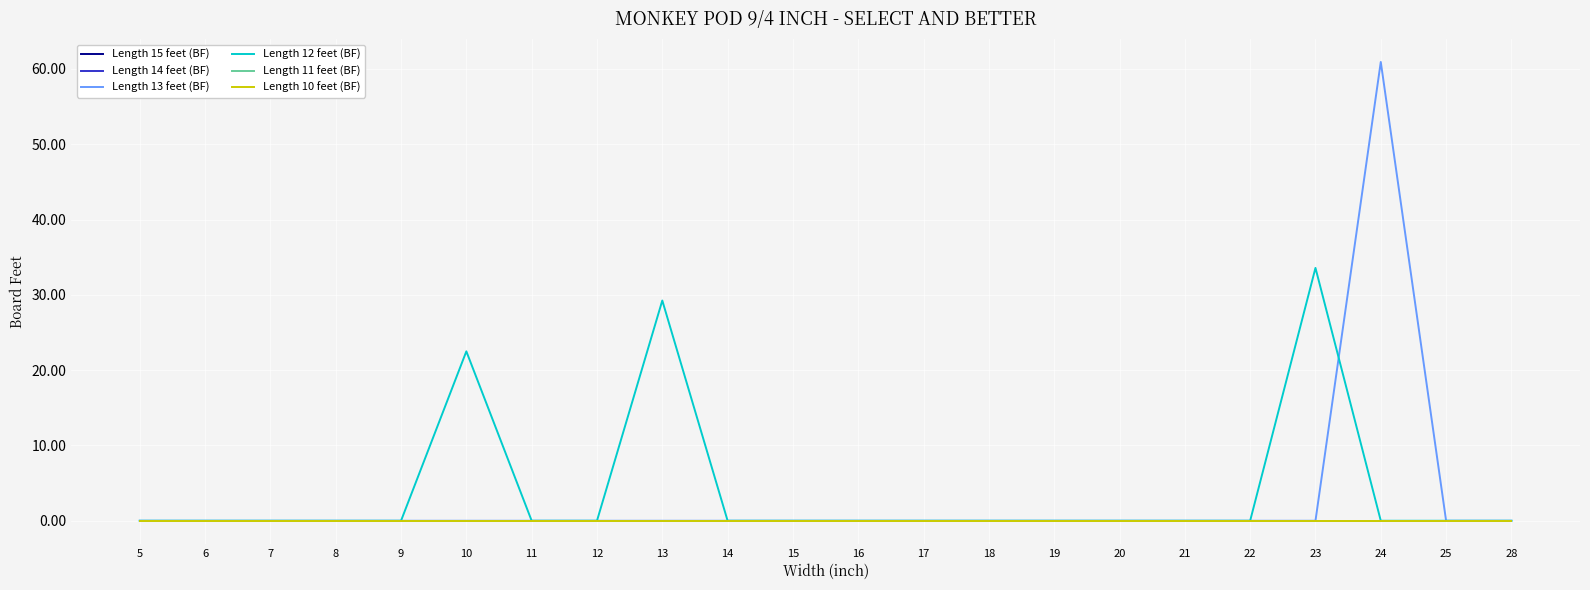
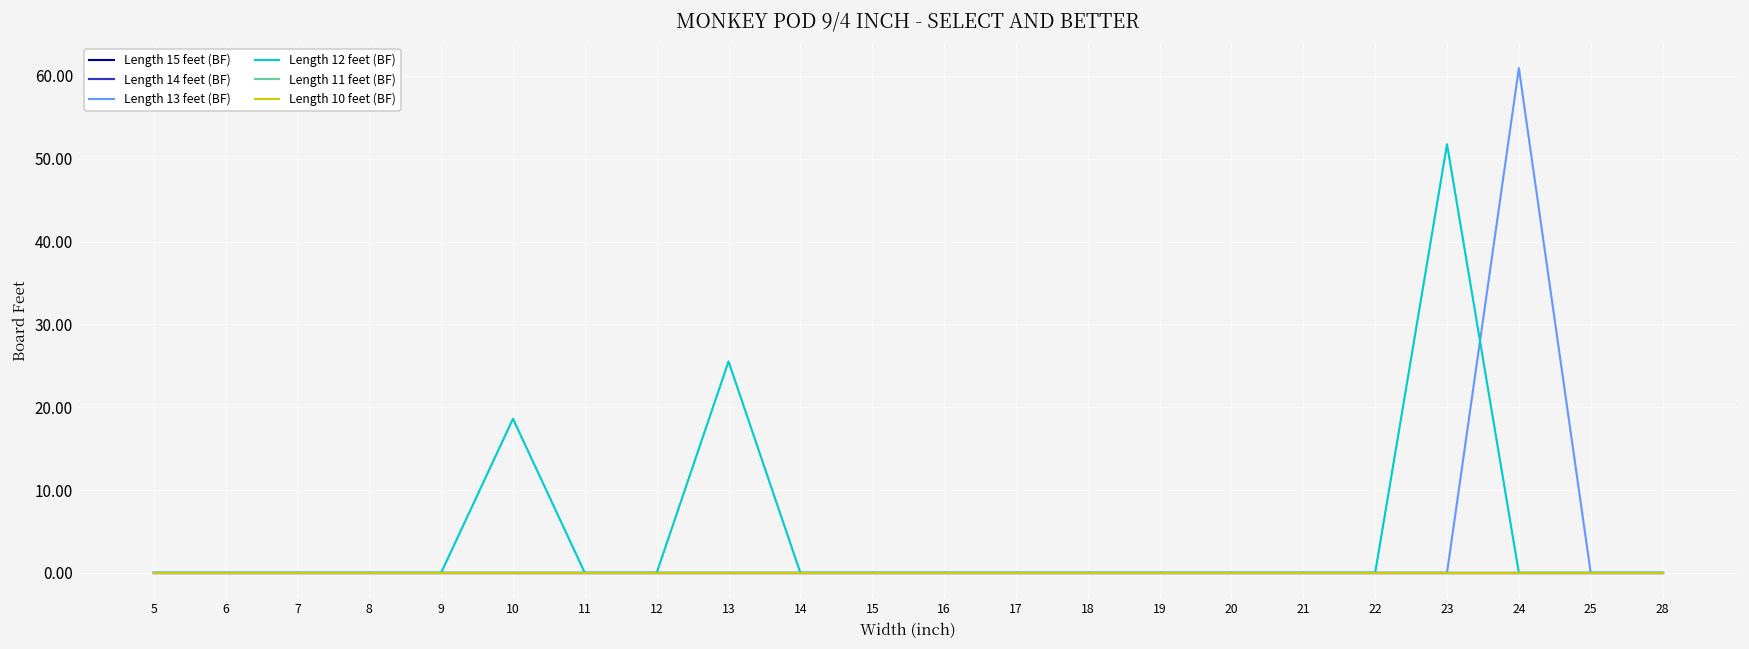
  {
    "Length 13 feet (BF)": {
      "24": 61
    },
    "Length 12 feet (BF)": {
-     "10": 23,
-     "13": 29,
-     "23": 34
+     "10": 19,
+     "13": 26,
+     "23": 52
    }
  }
